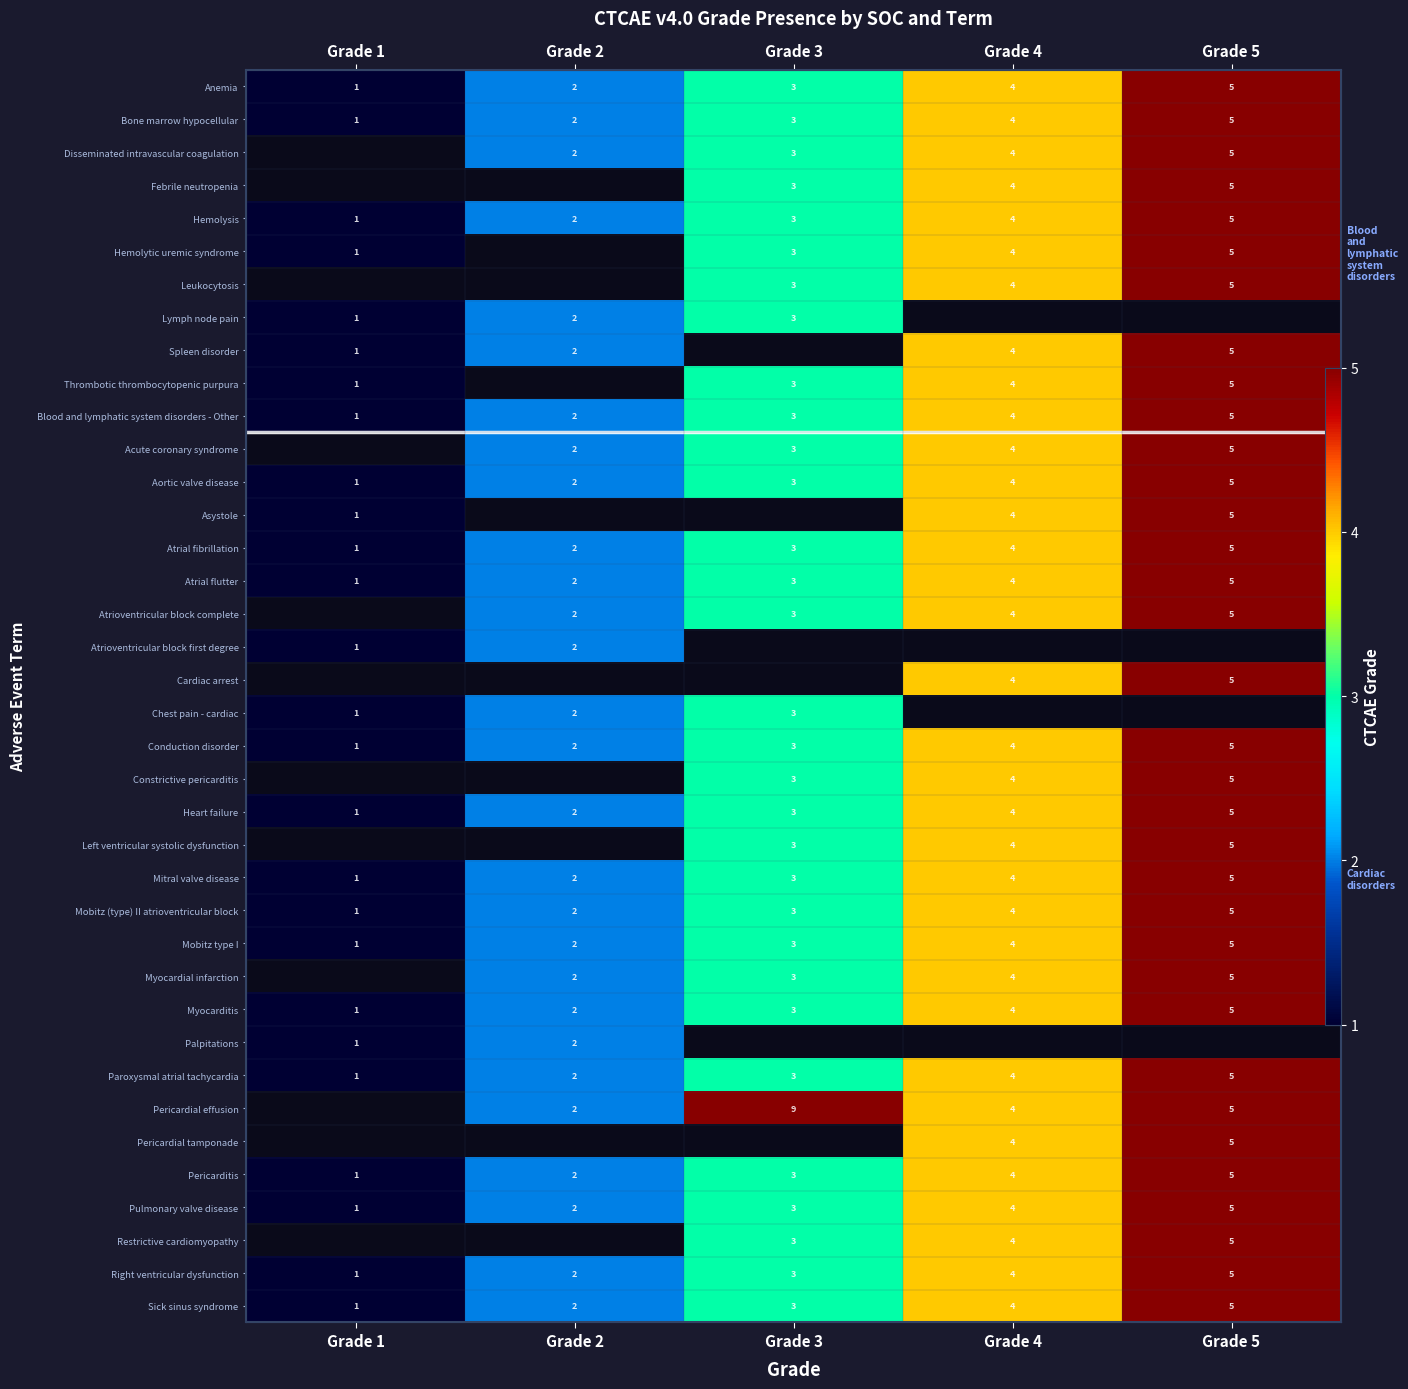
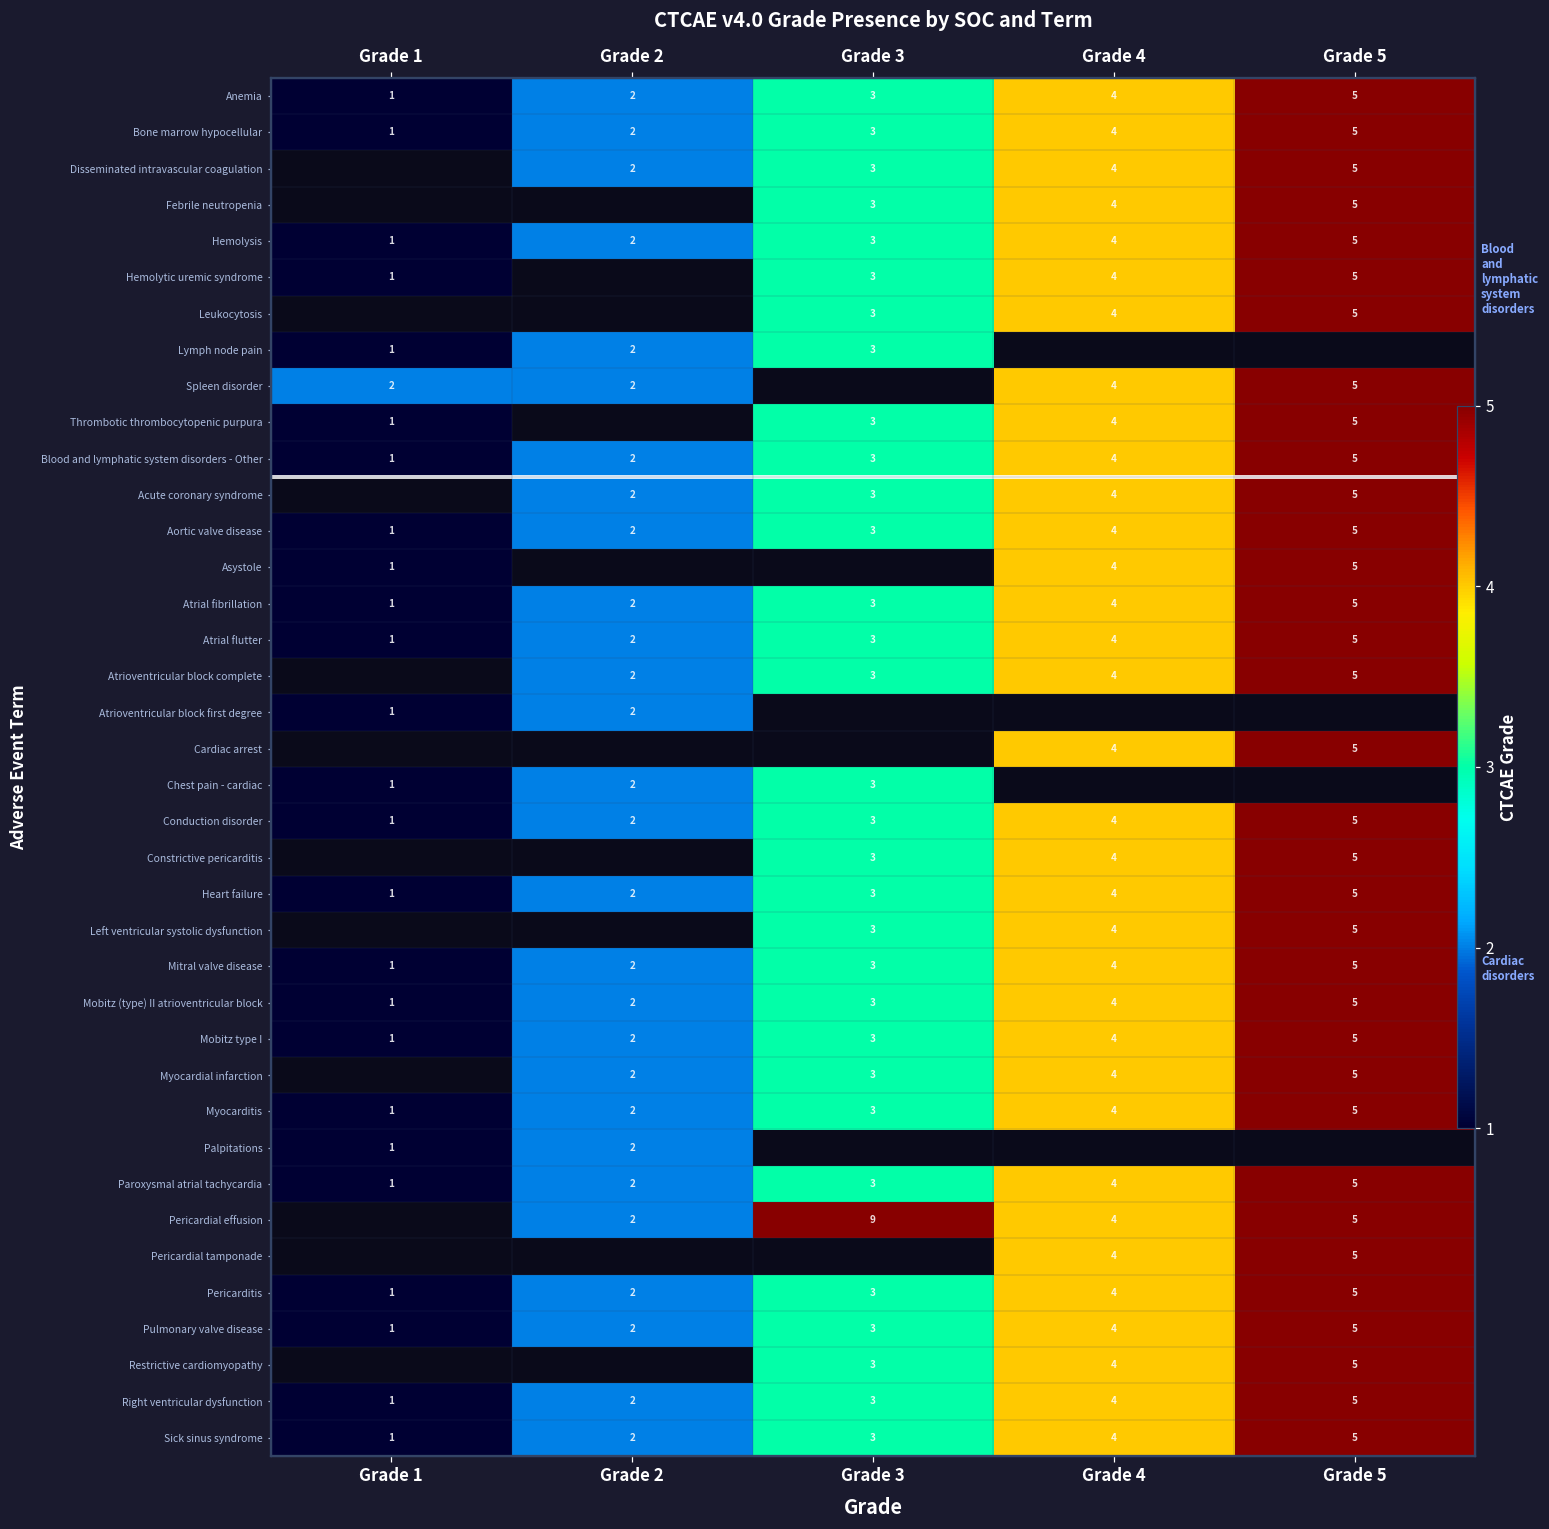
  {
    "Anemia": {
      "Grade 1": 1,
      "Grade 2": 2,
      "Grade 3": 3,
      "Grade 4": 4,
      "Grade 5": 5
    },
    "Bone marrow hypocellular": {
      "Grade 1": 1,
      "Grade 2": 2,
      "Grade 3": 3,
      "Grade 4": 4,
      "Grade 5": 5
    },
    "Disseminated intravascular coagulation": {
      "Grade 2": 2,
      "Grade 3": 3,
      "Grade 4": 4,
      "Grade 5": 5
    },
    "Febrile neutropenia": {
      "Grade 3": 3,
      "Grade 4": 4,
      "Grade 5": 5
    },
    "Hemolysis": {
      "Grade 1": 1,
      "Grade 2": 2,
      "Grade 3": 3,
      "Grade 4": 4,
      "Grade 5": 5
    },
    "Hemolytic uremic syndrome": {
      "Grade 1": 1,
      "Grade 3": 3,
      "Grade 4": 4,
      "Grade 5": 5
    },
    "Leukocytosis": {
      "Grade 3": 3,
      "Grade 4": 4,
      "Grade 5": 5
    },
    "Lymph node pain": {
      "Grade 1": 1,
      "Grade 2": 2,
      "Grade 3": 3
    },
    "Spleen disorder": {
-     "Grade 1": 1,
+     "Grade 1": 2,
      "Grade 2": 2,
      "Grade 4": 4,
      "Grade 5": 5
    },
    "Thrombotic thrombocytopenic purpura": {
      "Grade 1": 1,
      "Grade 3": 3,
      "Grade 4": 4,
      "Grade 5": 5
    },
    "Blood and lymphatic system disorders - Other": {
      "Grade 1": 1,
      "Grade 2": 2,
      "Grade 3": 3,
      "Grade 4": 4,
      "Grade 5": 5
    },
    "Acute coronary syndrome": {
      "Grade 2": 2,
      "Grade 3": 3,
      "Grade 4": 4,
      "Grade 5": 5
    },
    "Aortic valve disease": {
      "Grade 1": 1,
      "Grade 2": 2,
      "Grade 3": 3,
      "Grade 4": 4,
      "Grade 5": 5
    },
    "Asystole": {
      "Grade 1": 1,
      "Grade 4": 4,
      "Grade 5": 5
    },
    "Atrial fibrillation": {
      "Grade 1": 1,
      "Grade 2": 2,
      "Grade 3": 3,
      "Grade 4": 4,
      "Grade 5": 5
    },
    "Atrial flutter": {
      "Grade 1": 1,
      "Grade 2": 2,
      "Grade 3": 3,
      "Grade 4": 4,
      "Grade 5": 5
    },
    "Atrioventricular block complete": {
      "Grade 2": 2,
      "Grade 3": 3,
      "Grade 4": 4,
      "Grade 5": 5
    },
    "Atrioventricular block first degree": {
      "Grade 1": 1,
      "Grade 2": 2
    },
    "Cardiac arrest": {
      "Grade 4": 4,
      "Grade 5": 5
    },
    "Chest pain - cardiac": {
      "Grade 1": 1,
      "Grade 2": 2,
      "Grade 3": 3
    },
    "Conduction disorder": {
      "Grade 1": 1,
      "Grade 2": 2,
      "Grade 3": 3,
      "Grade 4": 4,
      "Grade 5": 5
    },
    "Constrictive pericarditis": {
      "Grade 3": 3,
      "Grade 4": 4,
      "Grade 5": 5
    },
    "Heart failure": {
      "Grade 1": 1,
      "Grade 2": 2,
      "Grade 3": 3,
      "Grade 4": 4,
      "Grade 5": 5
    },
    "Left ventricular systolic dysfunction": {
      "Grade 3": 3,
      "Grade 4": 4,
      "Grade 5": 5
    },
    "Mitral valve disease": {
      "Grade 1": 1,
      "Grade 2": 2,
      "Grade 3": 3,
      "Grade 4": 4,
      "Grade 5": 5
    },
    "Mobitz (type) II atrioventricular block": {
      "Grade 1": 1,
      "Grade 2": 2,
      "Grade 3": 3,
      "Grade 4": 4,
      "Grade 5": 5
    },
    "Mobitz type I": {
      "Grade 1": 1,
      "Grade 2": 2,
      "Grade 3": 3,
      "Grade 4": 4,
      "Grade 5": 5
    },
    "Myocardial infarction": {
      "Grade 2": 2,
      "Grade 3": 3,
      "Grade 4": 4,
      "Grade 5": 5
    },
    "Myocarditis": {
      "Grade 1": 1,
      "Grade 2": 2,
      "Grade 3": 3,
      "Grade 4": 4,
      "Grade 5": 5
    },
    "Palpitations": {
      "Grade 1": 1,
      "Grade 2": 2
    },
    "Paroxysmal atrial tachycardia": {
      "Grade 1": 1,
      "Grade 2": 2,
      "Grade 3": 3,
      "Grade 4": 4,
      "Grade 5": 5
    },
    "Pericardial effusion": {
      "Grade 2": 2,
      "Grade 3": 9,
      "Grade 4": 4,
      "Grade 5": 5
    },
    "Pericardial tamponade": {
      "Grade 4": 4,
      "Grade 5": 5
    },
    "Pericarditis": {
      "Grade 1": 1,
      "Grade 2": 2,
      "Grade 3": 3,
      "Grade 4": 4,
      "Grade 5": 5
    },
    "Pulmonary valve disease": {
      "Grade 1": 1,
      "Grade 2": 2,
      "Grade 3": 3,
      "Grade 4": 4,
      "Grade 5": 5
    },
    "Restrictive cardiomyopathy": {
      "Grade 3": 3,
      "Grade 4": 4,
      "Grade 5": 5
    },
    "Right ventricular dysfunction": {
      "Grade 1": 1,
      "Grade 2": 2,
      "Grade 3": 3,
      "Grade 4": 4,
      "Grade 5": 5
    },
    "Sick sinus syndrome": {
      "Grade 1": 1,
      "Grade 2": 2,
      "Grade 3": 3,
      "Grade 4": 4,
      "Grade 5": 5
    }
  }
